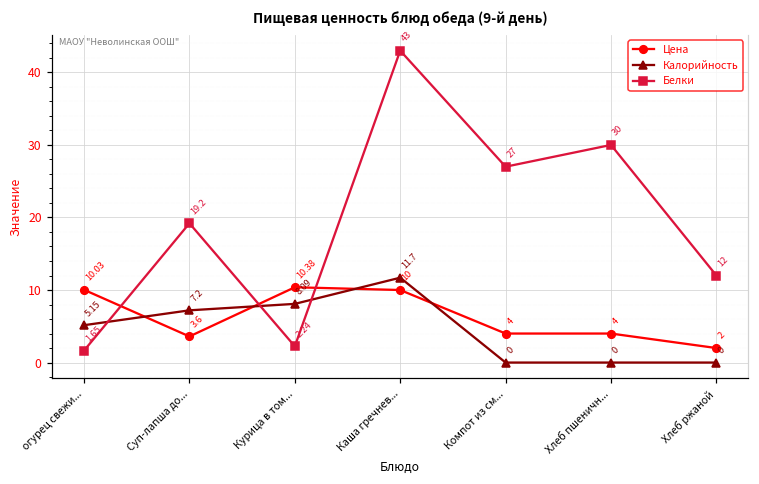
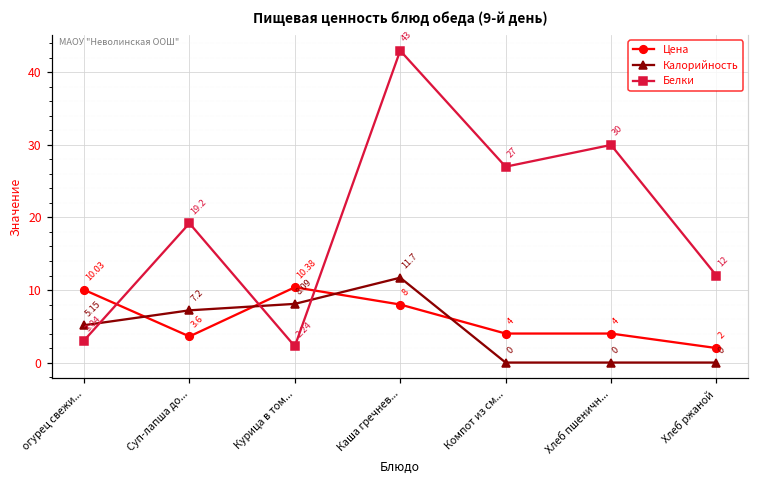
  {
    "Цена": {
      "огурец свежи...": 10.03,
      "Суп-лапша до...": 3.6,
      "Курица в том...": 10.38,
-     "Каша гречнев...": 10,
+     "Каша гречнев...": 8,
      "Компот из см...": 4,
      "Хлеб пшеничн...": 4,
      "Хлеб ржаной": 2
    },
    "Калорийность": {
      "огурец свежи...": 5.15,
      "Суп-лапша до...": 7.2,
      "Каша гречнев...": 11.7,
      "Компот из см...": 0,
      "Хлеб пшеничн...": 0
    },
    "Белки": {
-     "огурец свежи...": 1.65,
+     "огурец свежи...": 3.04,
      "Суп-лапша до...": 19.2,
      "Курица в том...": 2.24,
      "Каша гречнев...": 43,
      "Компот из см...": 27,
      "Хлеб пшеничн...": 30,
      "Хлеб ржаной": 12
    }
  }
